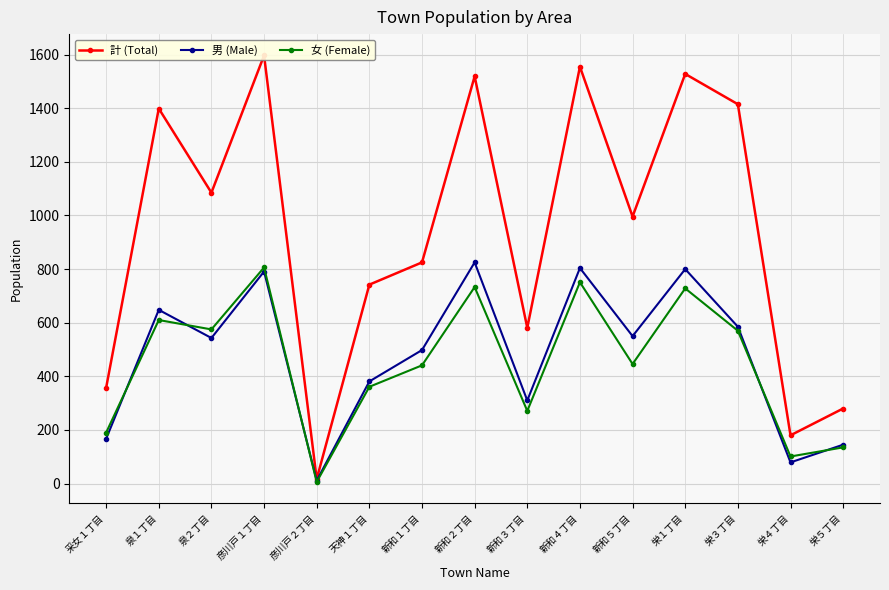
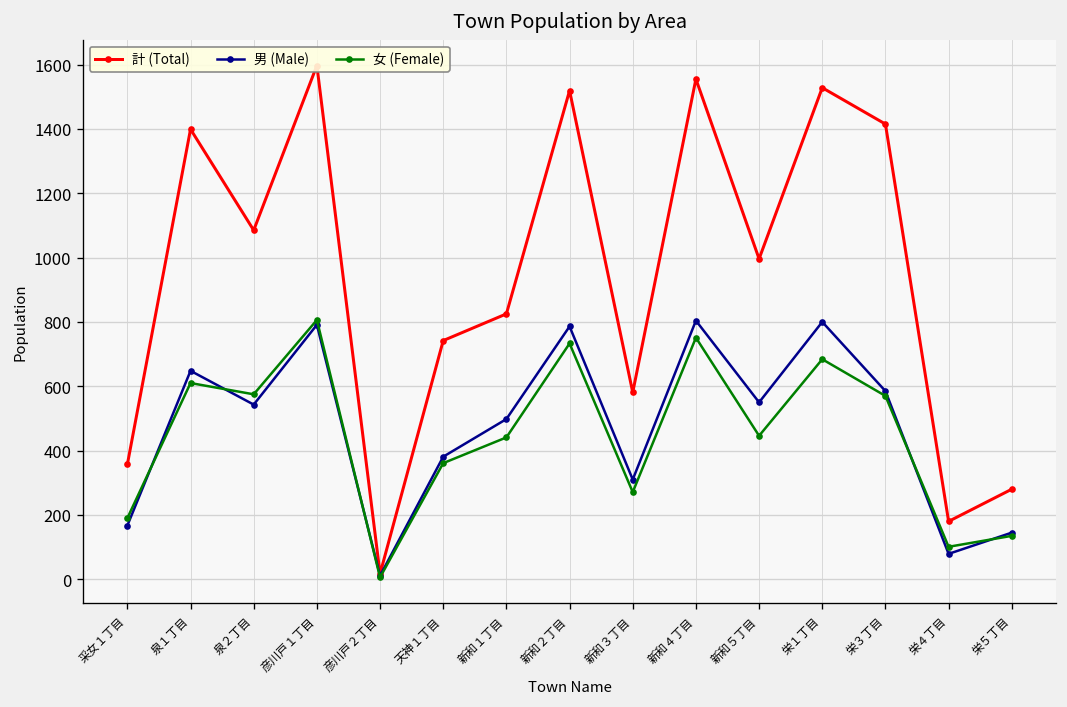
  {
    "計 (Total)": {
      "采女１丁目": 360,
      "泉１丁目": 1400,
      "泉２丁目": 1090,
      "天神１丁目": 740,
      "新和１丁目": 830,
      "新和２丁目": 1520,
      "新和３丁目": 580,
      "新和４丁目": 1560,
      "新和５丁目": 1000,
      "栄１丁目": 1530,
      "栄３丁目": 1420,
      "栄４丁目": 180,
      "栄５丁目": 280
    },
    "男 (Male)": {
      "采女１丁目": 170,
      "泉１丁目": 650,
      "泉２丁目": 540,
      "彦川戸１丁目": 790,
      "天神１丁目": 380,
      "新和１丁目": 500,
-     "新和２丁目": 830,
+     "新和２丁目": 790,
      "新和３丁目": 310,
      "新和４丁目": 800,
      "新和５丁目": 550,
      "栄１丁目": 800,
      "栄３丁目": 590,
      "栄４丁目": 80,
      "栄５丁目": 150
    },
    "女 (Female)": {
      "采女１丁目": 190,
      "泉１丁目": 610,
      "泉２丁目": 580,
      "彦川戸１丁目": 810,
      "天神１丁目": 360,
      "新和１丁目": 440,
      "新和２丁目": 730,
      "新和３丁目": 270,
      "新和４丁目": 750,
      "新和５丁目": 450,
-     "栄１丁目": 730,
+     "栄１丁目": 680,
      "栄３丁目": 570,
      "栄４丁目": 100,
      "栄５丁目": 140
    }
  }
